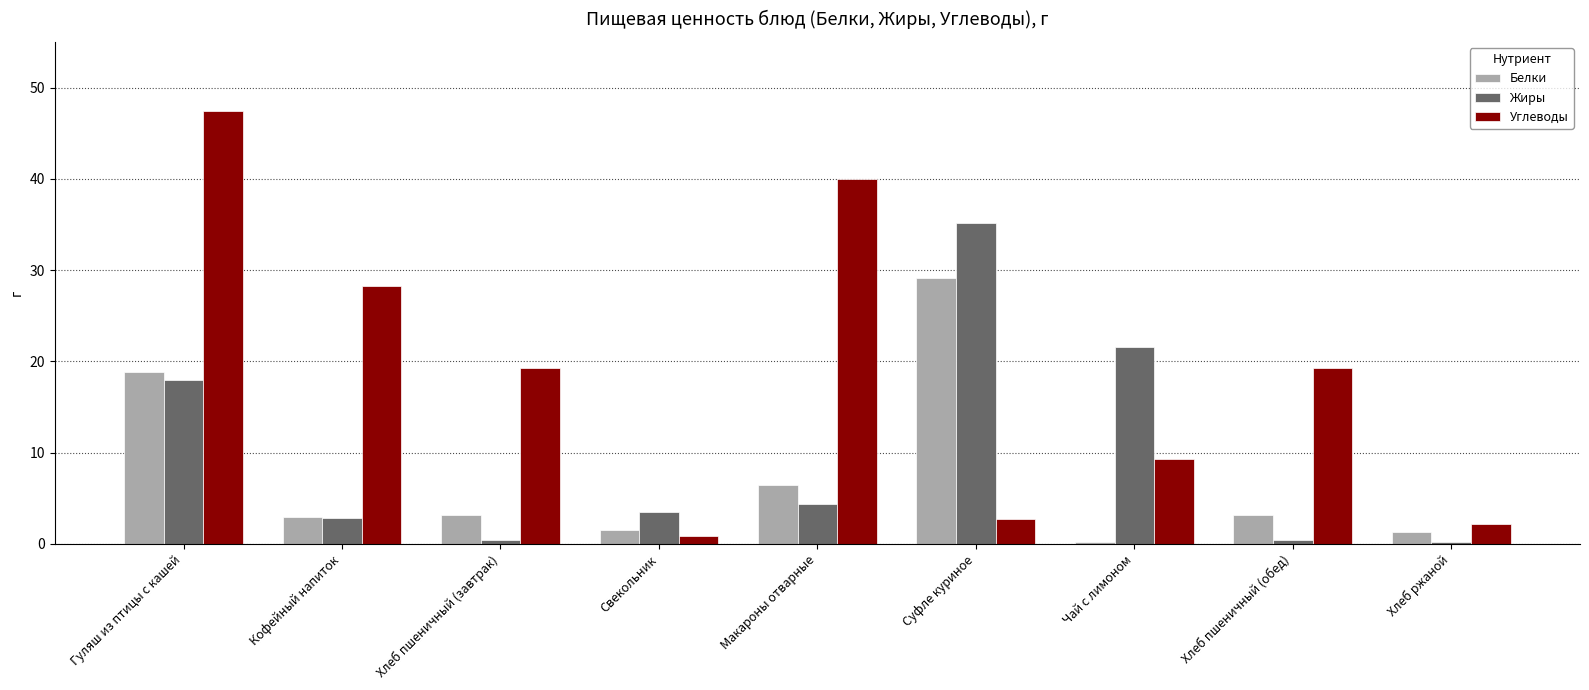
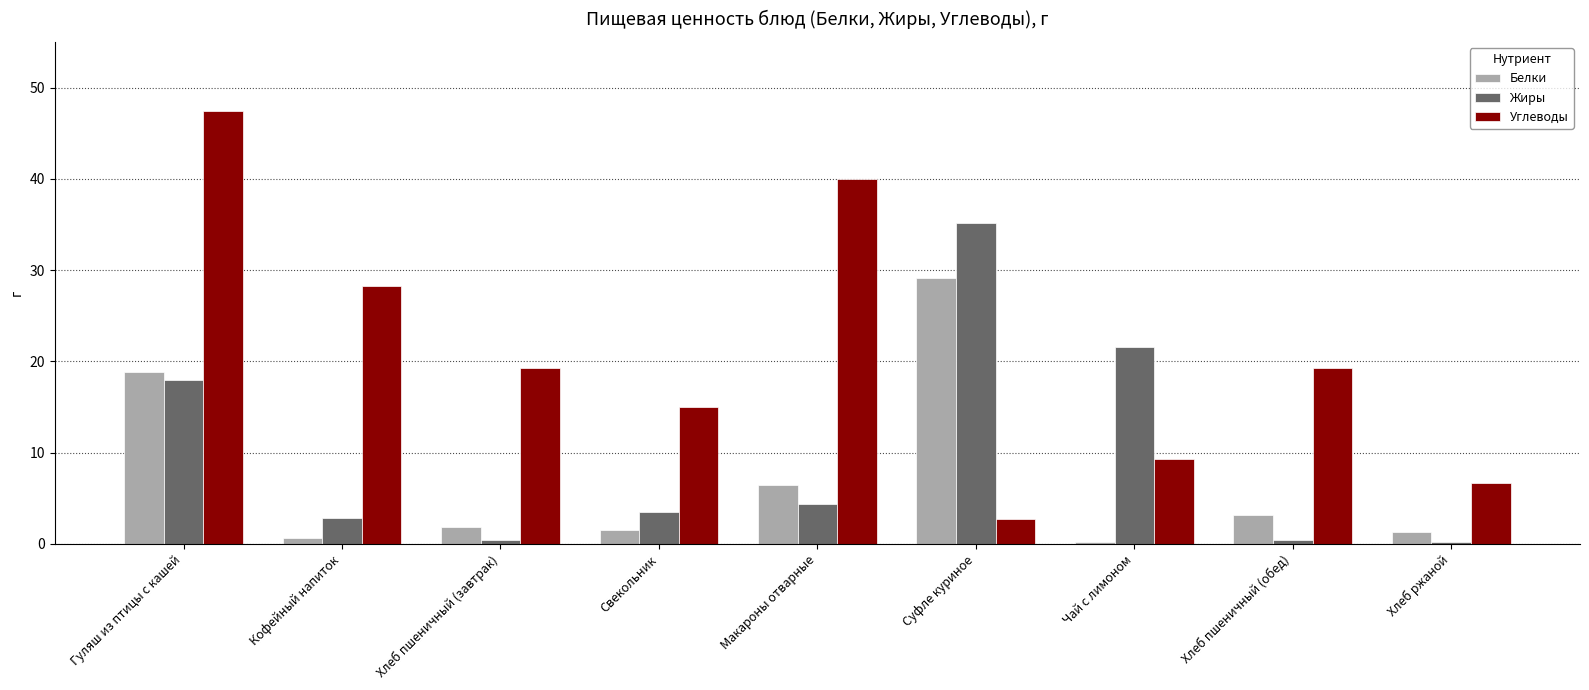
  {
    "Белки": {
      "Гуляш из птицы с кашей": 19,
-     "Кофейный напиток": 3,
-     "Хлеб пшеничный (завтрак)": 3,
+     "Кофейный напиток": 1,
+     "Хлеб пшеничный (завтрак)": 2,
      "Свекольник": 2,
      "Макароны отварные": 7,
      "Суфле куриное": 29,
      "Хлеб пшеничный (обед)": 3,
      "Хлеб ржаной": 1
    },
    "Жиры": {
      "Гуляш из птицы с кашей": 18,
      "Кофейный напиток": 3,
      "Хлеб пшеничный (завтрак)": 0,
      "Свекольник": 4,
      "Макароны отварные": 4,
      "Суфле куриное": 35,
      "Чай с лимоном": 22,
      "Хлеб пшеничный (обед)": 0
    },
    "Углеводы": {
      "Гуляш из птицы с кашей": 47,
      "Кофейный напиток": 28,
      "Хлеб пшеничный (завтрак)": 19,
-     "Свекольник": 1,
+     "Свекольник": 15,
      "Макароны отварные": 40,
      "Суфле куриное": 3,
      "Чай с лимоном": 9,
      "Хлеб пшеничный (обед)": 19,
-     "Хлеб ржаной": 2
+     "Хлеб ржаной": 7
    }
  }
